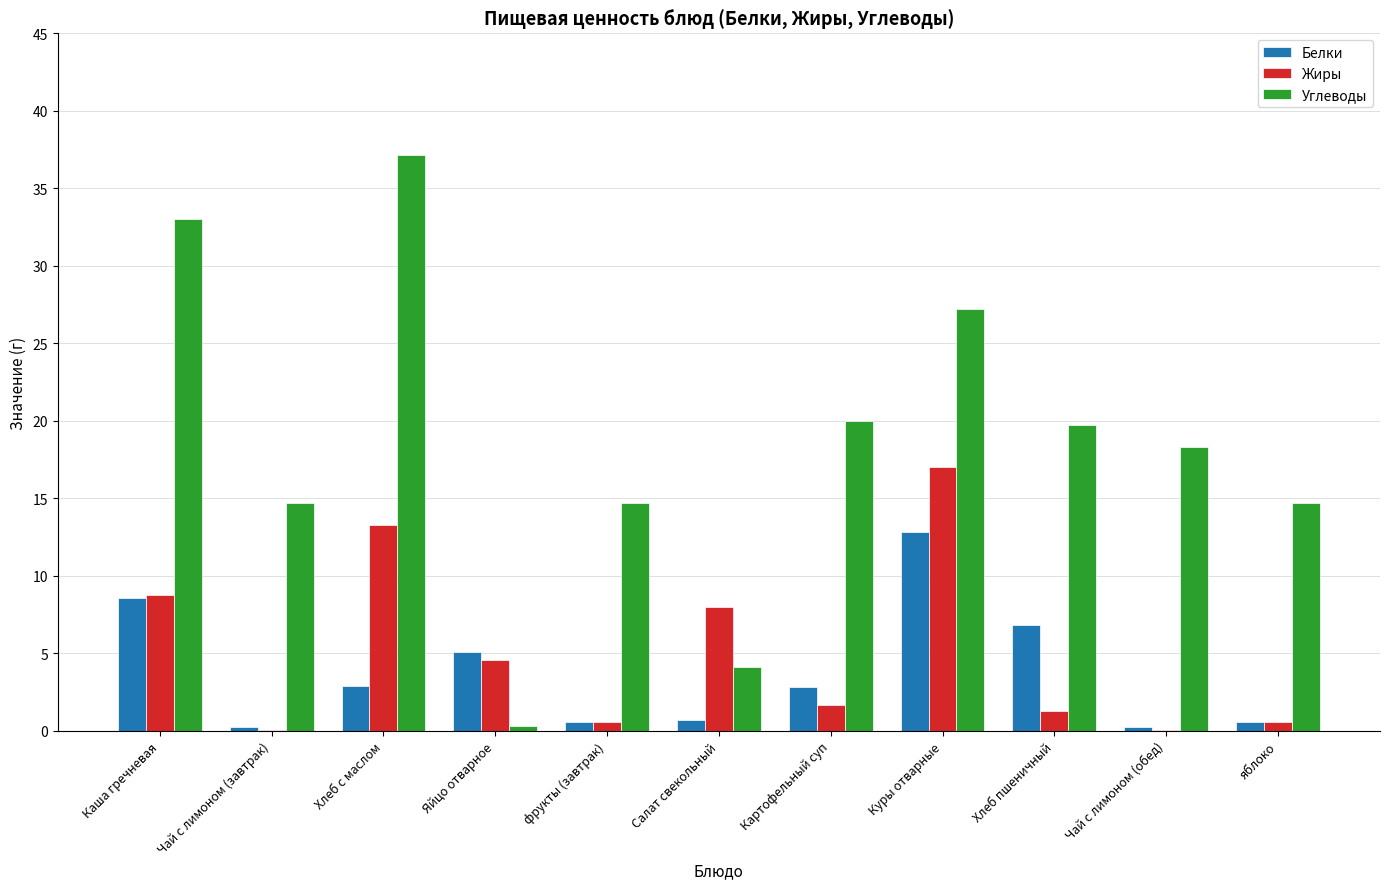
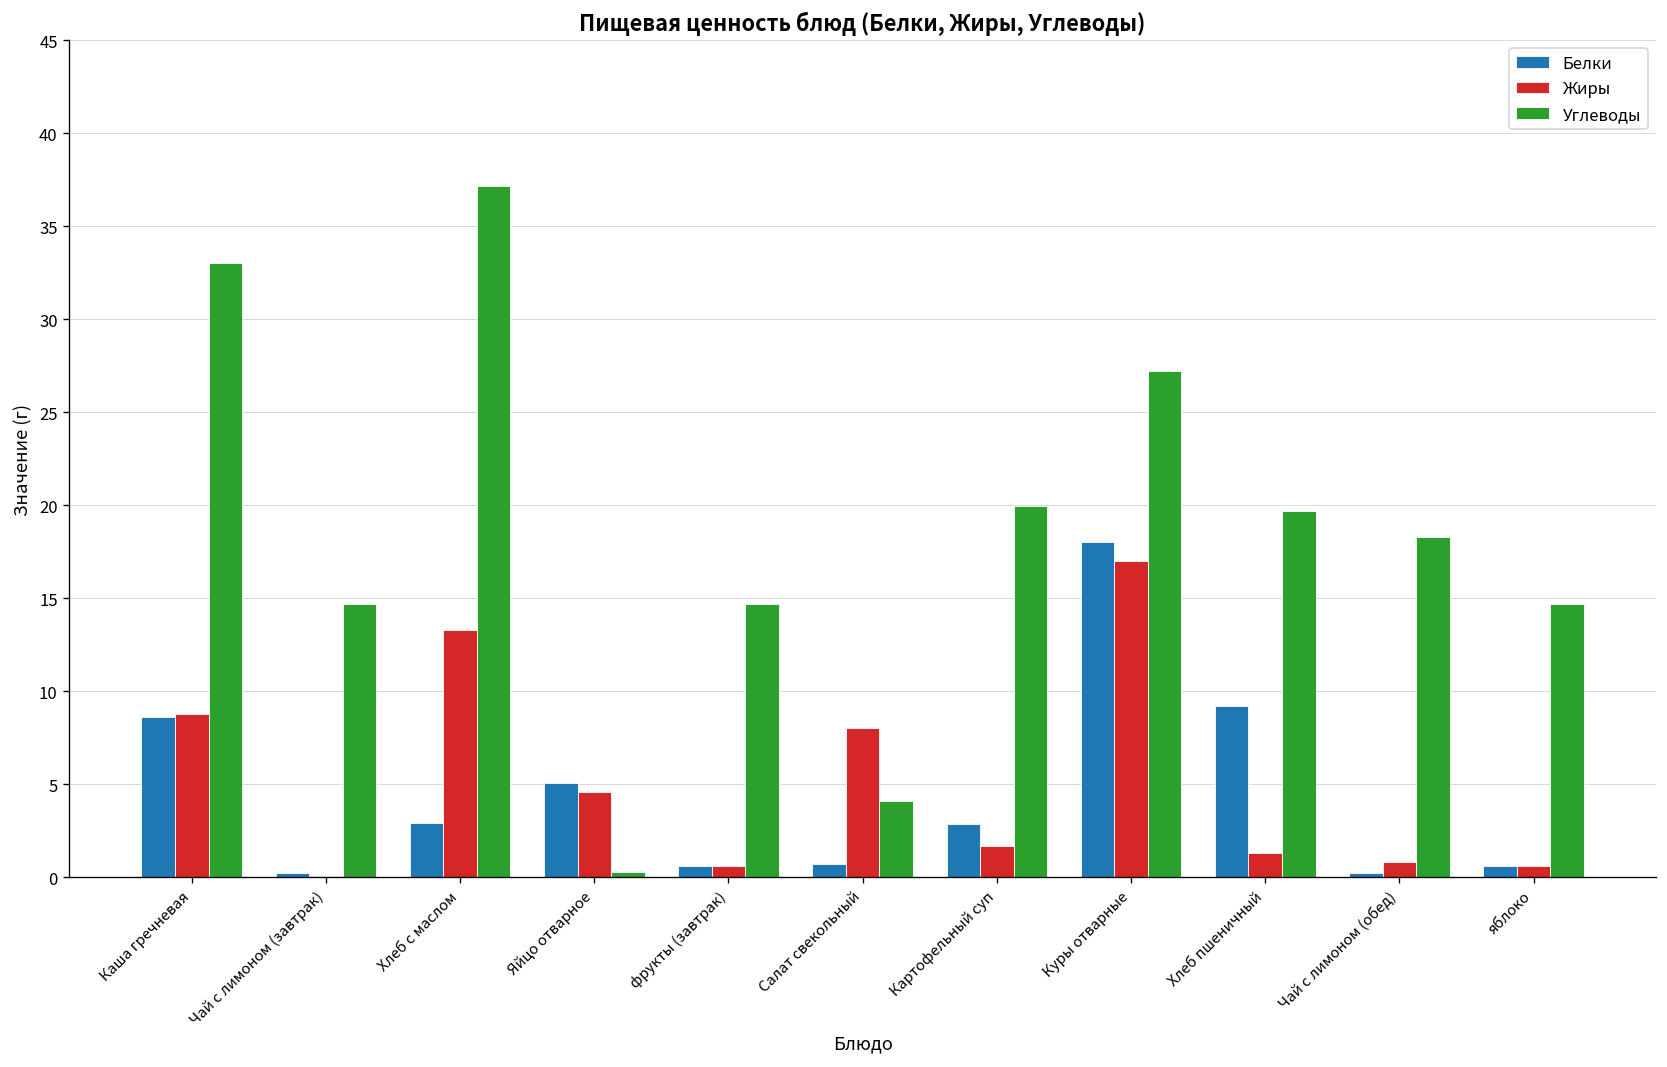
  {
    "Белки": {
      "Каша гречневая": 8.6,
      "Чай с лимоном (завтрак)": 0.2,
      "Хлеб с маслом": 2.9,
      "Яйцо отварное": 5.1,
      "фрукты (завтрак)": 0.6,
      "Салат свекольный": 0.7,
      "Картофельный суп": 2.9,
-     "Куры отварные": 12.8,
-     "Хлеб пшеничный": 6.8,
+     "Куры отварные": 18.0,
+     "Хлеб пшеничный": 9.2,
      "Чай с лимоном (обед)": 0.2,
      "яблоко": 0.6
    },
    "Жиры": {
      "Каша гречневая": 8.8,
      "Хлеб с маслом": 13.3,
      "Яйцо отварное": 4.6,
      "фрукты (завтрак)": 0.6,
      "Салат свекольный": 8.0,
      "Картофельный суп": 1.7,
      "Куры отварные": 17.0,
      "Хлеб пшеничный": 1.3,
-     "Чай с лимоном (обед)": 0.1,
+     "Чай с лимоном (обед)": 0.8,
      "яблоко": 0.6
    },
    "Углеводы": {
      "Каша гречневая": 33.0,
      "Чай с лимоном (завтрак)": 14.7,
      "Хлеб с маслом": 37.2,
      "Яйцо отварное": 0.3,
      "фрукты (завтрак)": 14.7,
      "Салат свекольный": 4.1,
      "Картофельный суп": 20.0,
      "Куры отварные": 27.2,
      "Хлеб пшеничный": 19.7,
      "Чай с лимоном (обед)": 18.3,
      "яблоко": 14.7
    }
  }
